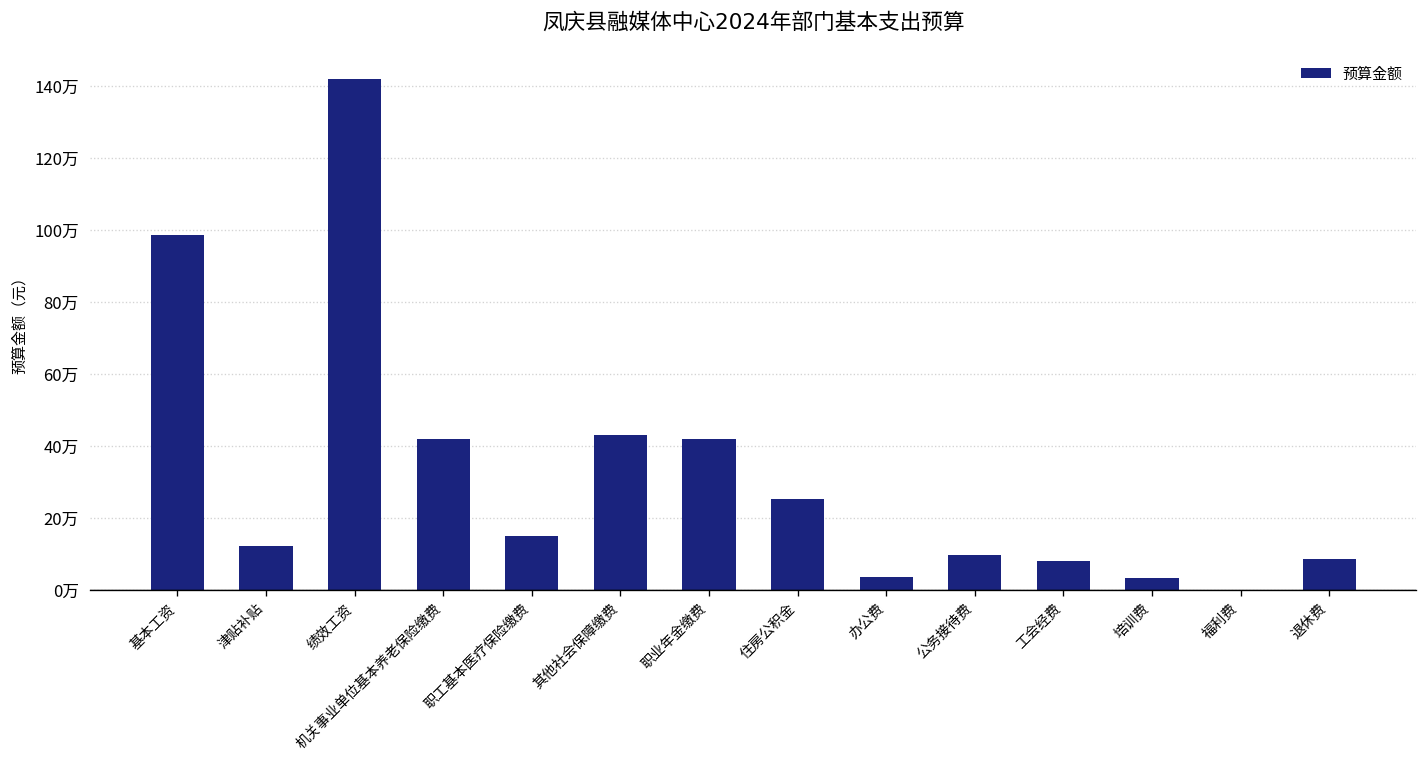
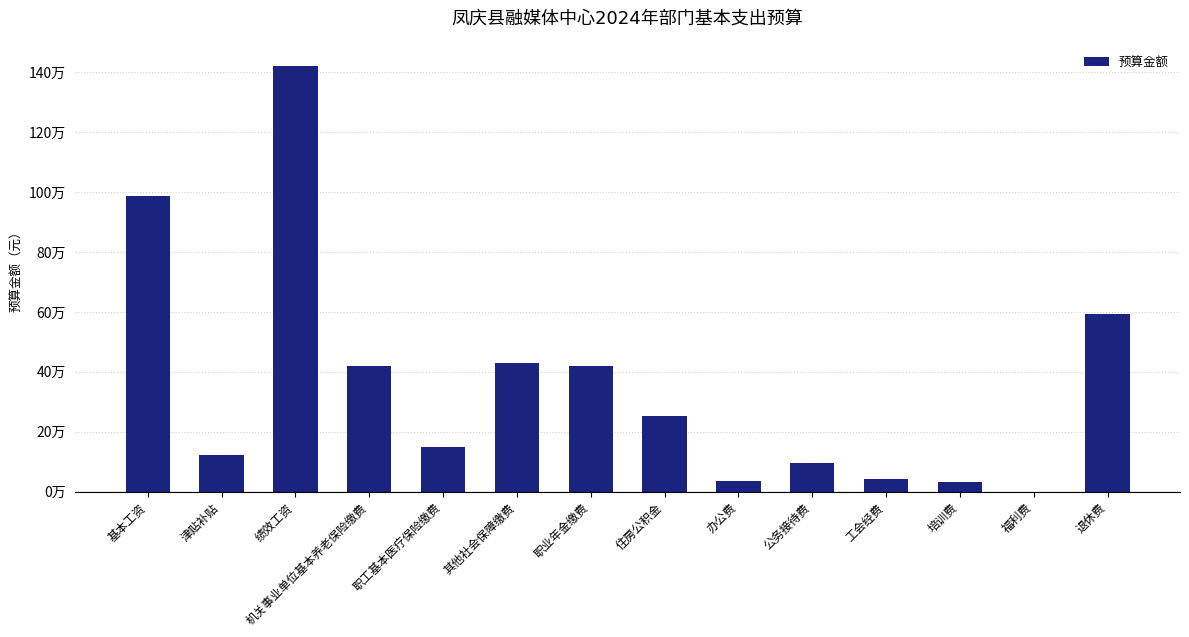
  {
    "基本工资": "99万",
    "津贴补贴": "12万",
    "绩效工资": "142万",
    "机关事业单位基本养老保险缴费": "42万",
    "职工基本医疗保险缴费": "15万",
    "其他社会保障缴费": "43万",
    "职业年金缴费": "42万",
    "住房公积金": "25万",
    "办公费": "4万",
    "公务接待费": "10万",
-   "工会经费": "8万",
+   "工会经费": "4万",
    "培训费": "3万",
-   "退休费": "9万"
+   "退休费": "59万"
  }
